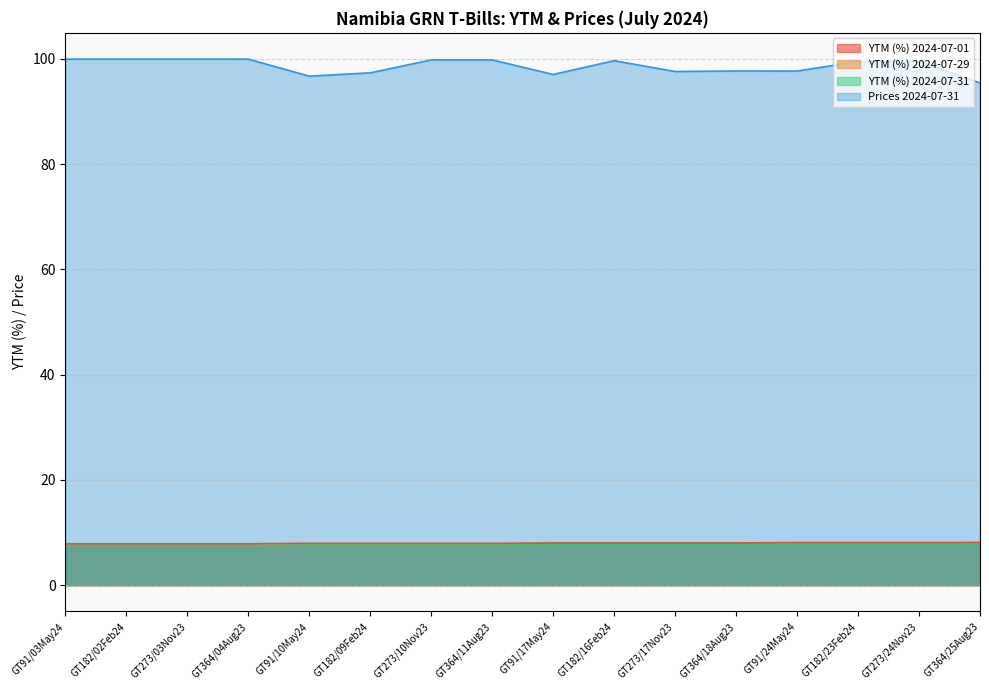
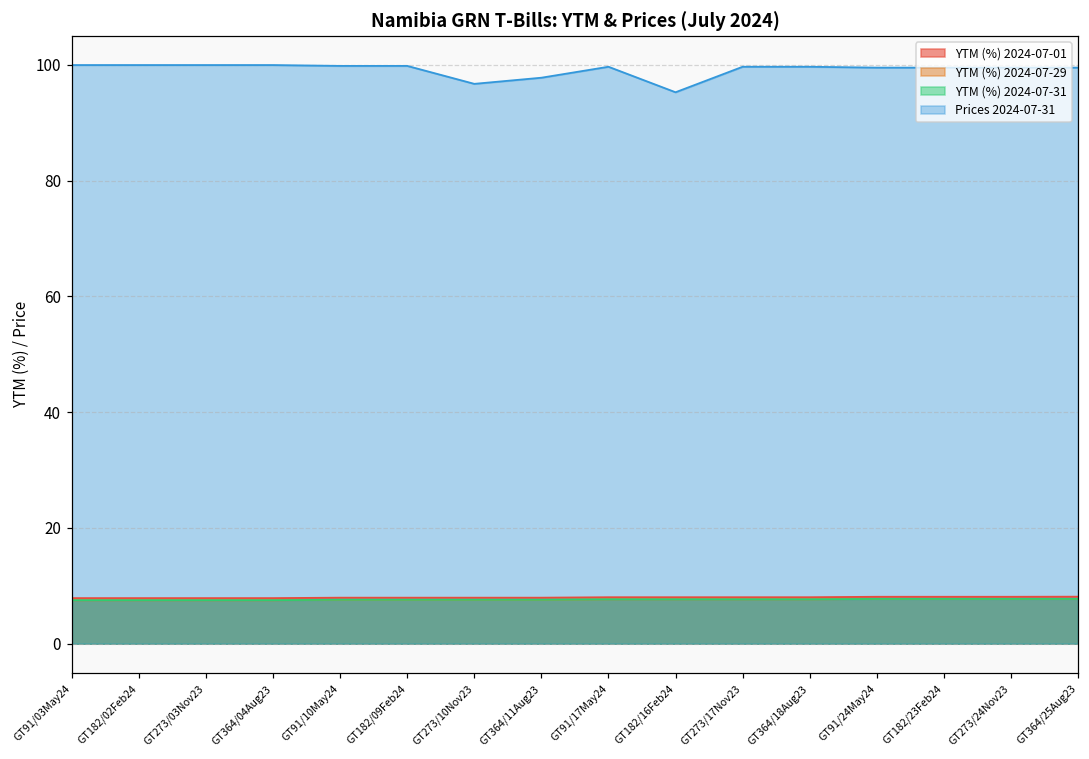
  {
    "Prices 2024-07-31": {
      "GT91/03May24": 100,
      "GT182/02Feb24": 100,
      "GT273/03Nov23": 100,
      "GT364/04Aug23": 100,
-     "GT91/10May24": 97,
-     "GT182/09Feb24": 97,
-     "GT273/10Nov23": 100,
-     "GT364/11Aug23": 100,
-     "GT91/17May24": 97,
-     "GT182/16Feb24": 100,
-     "GT273/17Nov23": 98,
-     "GT364/18Aug23": 98,
-     "GT91/24May24": 98,
-     "GT364/25Aug23": 95
+     "GT91/10May24": 100,
+     "GT182/09Feb24": 100,
+     "GT273/10Nov23": 97,
+     "GT364/11Aug23": 98,
+     "GT91/17May24": 100,
+     "GT182/16Feb24": 95,
+     "GT273/17Nov23": 100,
+     "GT364/18Aug23": 100,
+     "GT91/24May24": 100,
+     "GT364/25Aug23": 100
    }
  }
